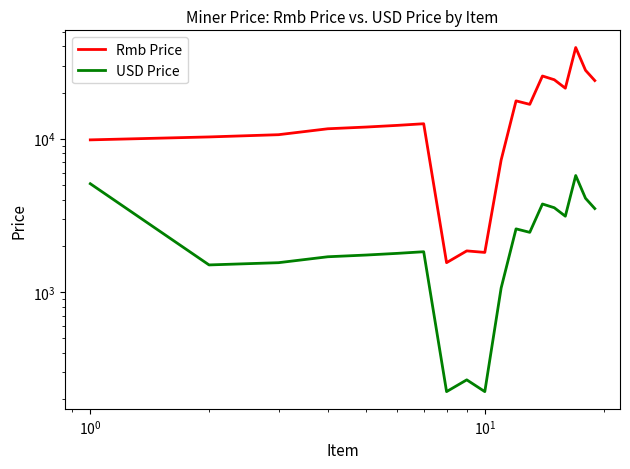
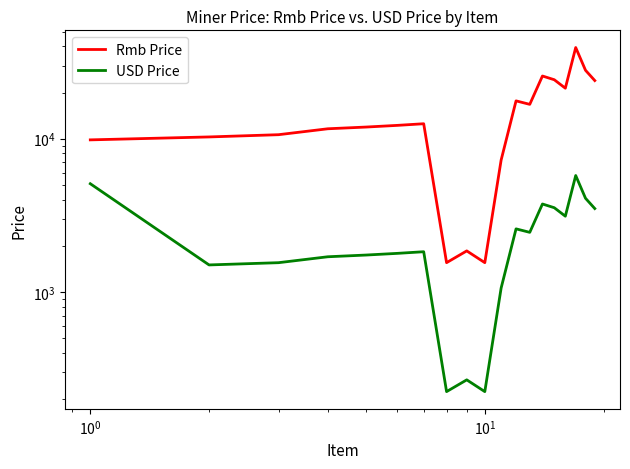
  {
    "Rmb Price": {
      "10^0": 10000,
-     "10^1": 1800
+     "10^1": 1600
    },
    "USD Price": {
      "10^0": 5100,
      "10^1": 220
    }
  }
